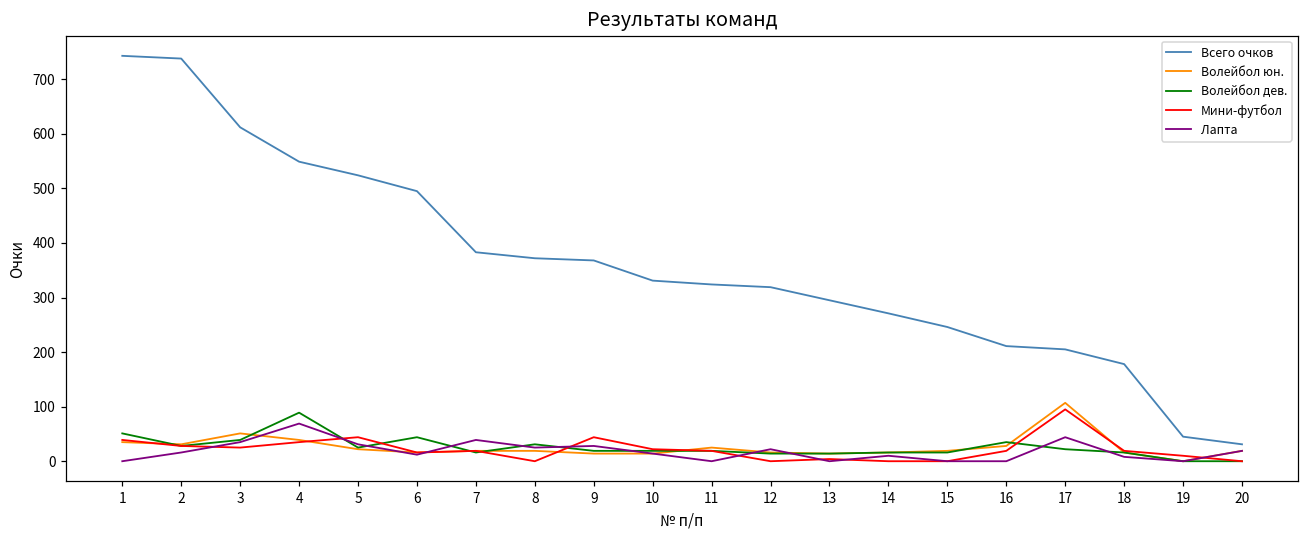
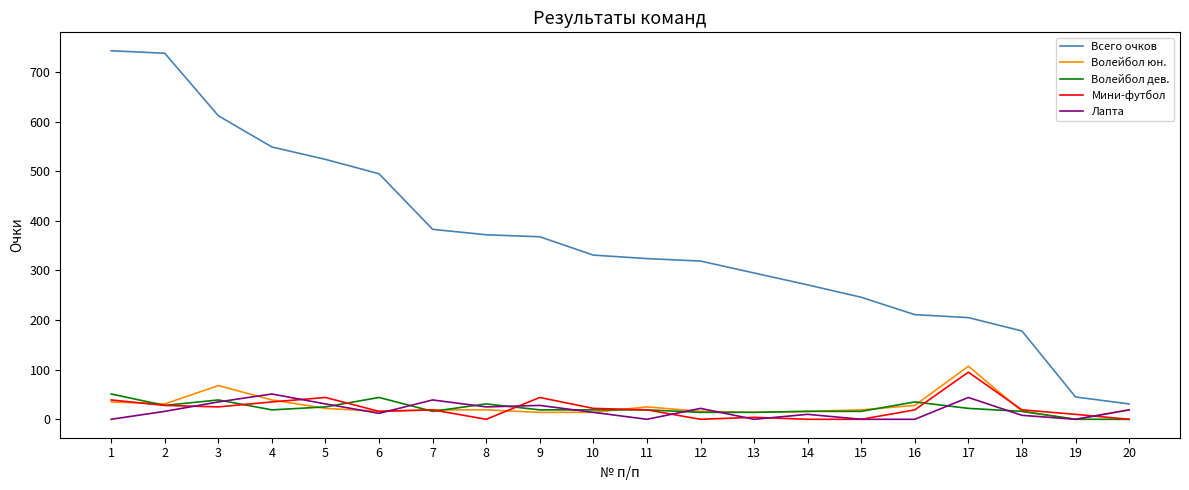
  {
    "Всего очков": {
      "1": 740,
      "2": 740,
      "3": 610,
      "4": 550,
      "5": 520,
      "6": 500,
      "7": 380,
      "8": 370,
      "9": 370,
      "10": 330,
      "11": 320,
      "12": 320,
      "13": 300,
      "14": 270,
      "15": 250,
      "16": 210,
      "17": 210,
      "18": 180,
      "19": 50,
      "20": 30
    },
    "Волейбол юн.": {
-     "3": 50,
+     "3": 70,
      "8": 20,
      "11": 30,
      "16": 30,
      "17": 110
    },
    "Волейбол дев.": {
      "1": 50,
-     "4": 90,
+     "4": 20,
      "6": 40,
      "8": 30,
      "16": 40,
      "17": 20
    },
    "Мини-футбол": {
      "3": 30,
      "5": 40,
      "8": 0,
      "9": 40,
      "12": 0,
      "14": 0,
      "16": 20,
      "17": 100,
      "19": 10
    },
    "Лапта": {
      "1": 0,
      "2": 20,
-     "4": 70,
+     "4": 50,
      "5": 30,
      "7": 40,
      "8": 30,
      "9": 30,
      "11": 0,
      "12": 20,
      "14": 10,
      "16": 0,
      "17": 40,
      "18": 10
    }
  }
